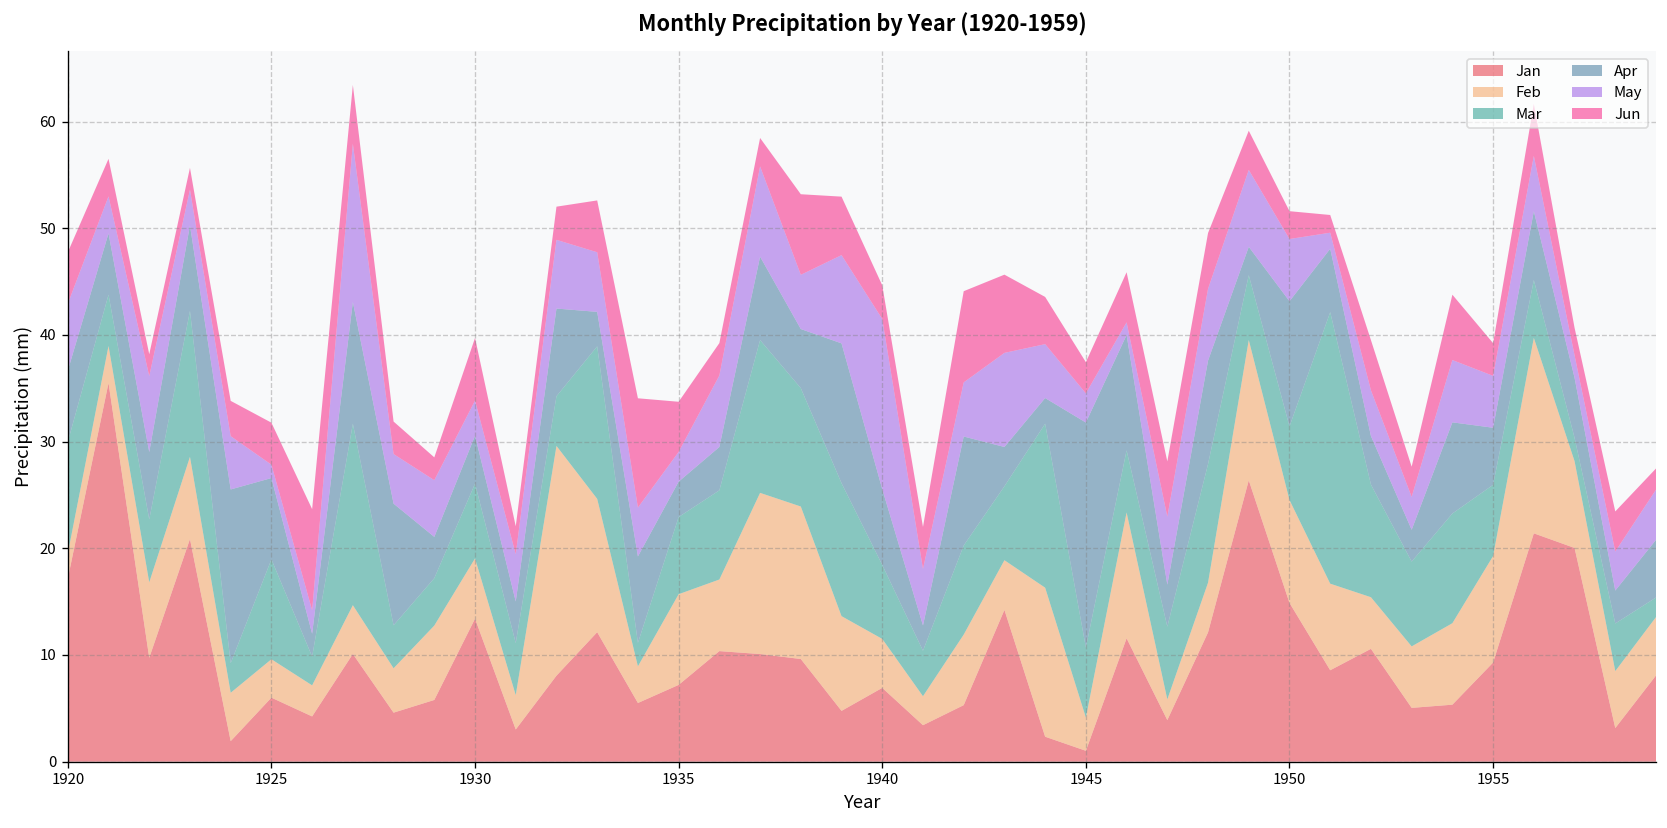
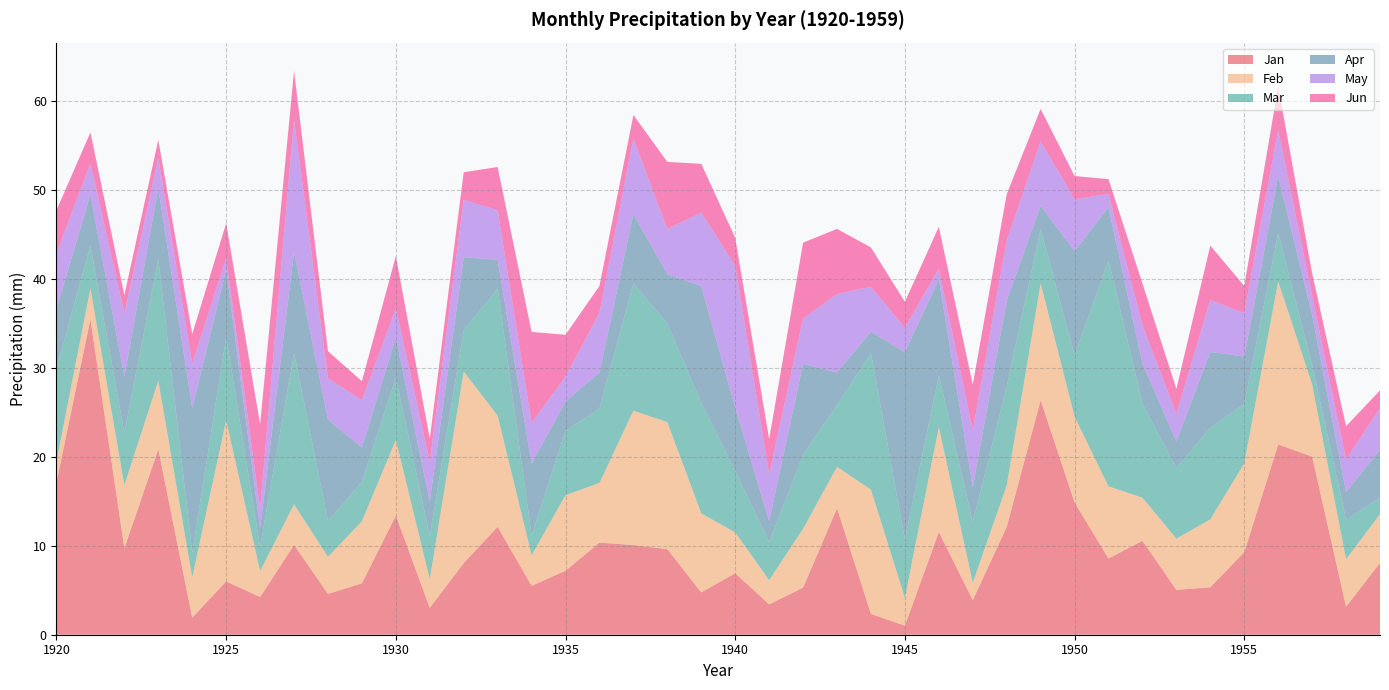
  {
    "Feb": {
      "1920": 2,
-     "1925": 4,
-     "1930": 6,
+     "1925": 18,
+     "1930": 9,
      "1935": 9,
      "1940": 5,
      "1945": 3,
      "1950": 10,
      "1955": 10
    },
    "May": {
      "1920": 6,
      "1925": 1,
      "1930": 3,
      "1935": 3,
      "1940": 16,
      "1945": 3,
      "1950": 6,
      "1955": 5
    }
  }
